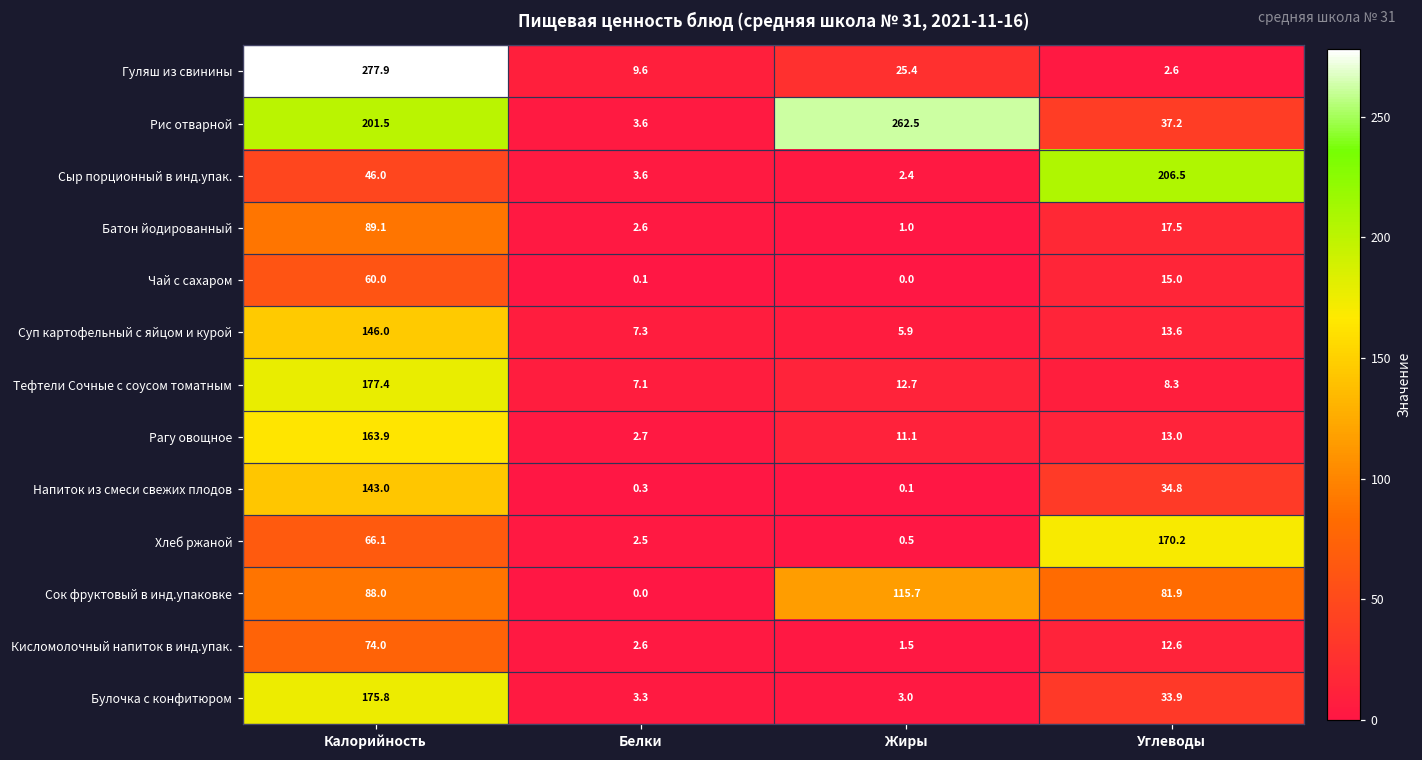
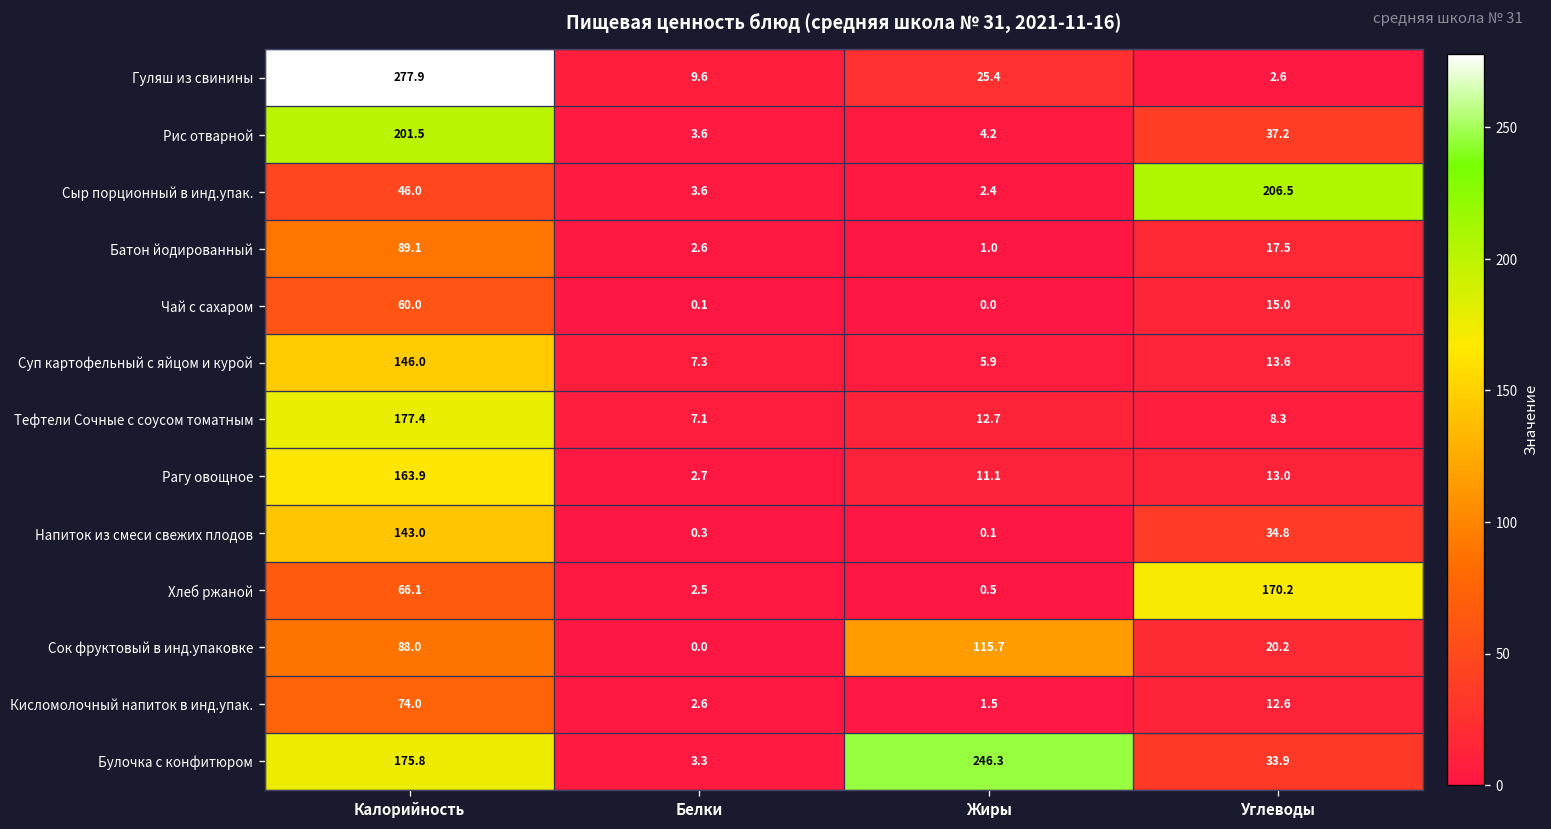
  {
    "Гуляш из свинины": {
      "Калорийность": 277.9,
      "Белки": 9.6,
      "Жиры": 25.4,
      "Углеводы": 2.6
    },
    "Рис отварной": {
      "Калорийность": 201.5,
      "Белки": 3.6,
-     "Жиры": 262.5,
+     "Жиры": 4.2,
      "Углеводы": 37.2
    },
    "Сыр порционный в инд.упак.": {
      "Калорийность": 46.0,
      "Белки": 3.6,
      "Жиры": 2.4,
      "Углеводы": 206.5
    },
    "Батон йодированный": {
      "Калорийность": 89.1,
      "Белки": 2.6,
      "Жиры": 1.0,
      "Углеводы": 17.5
    },
    "Чай с сахаром": {
      "Калорийность": 60.0,
      "Белки": 0.1,
      "Жиры": 0.0,
      "Углеводы": 15.0
    },
    "Суп картофельный с яйцом и курой": {
      "Калорийность": 146.0,
      "Белки": 7.3,
      "Жиры": 5.9,
      "Углеводы": 13.6
    },
    "Тефтели Сочные с соусом томатным": {
      "Калорийность": 177.4,
      "Белки": 7.1,
      "Жиры": 12.7,
      "Углеводы": 8.3
    },
    "Рагу овощное": {
      "Калорийность": 163.9,
      "Белки": 2.7,
      "Жиры": 11.1,
      "Углеводы": 13.0
    },
    "Напиток из смеси свежих плодов": {
      "Калорийность": 143.0,
      "Белки": 0.3,
      "Жиры": 0.1,
      "Углеводы": 34.8
    },
    "Хлеб ржаной": {
      "Калорийность": 66.1,
      "Белки": 2.5,
      "Жиры": 0.5,
      "Углеводы": 170.2
    },
    "Сок фруктовый в инд.упаковке": {
      "Калорийность": 88.0,
      "Белки": 0.0,
      "Жиры": 115.7,
-     "Углеводы": 81.9
+     "Углеводы": 20.2
    },
    "Кисломолочный напиток в инд.упак.": {
      "Калорийность": 74.0,
      "Белки": 2.6,
      "Жиры": 1.5,
      "Углеводы": 12.6
    },
    "Булочка с конфитюром": {
      "Калорийность": 175.8,
      "Белки": 3.3,
-     "Жиры": 3.0,
+     "Жиры": 246.3,
      "Углеводы": 33.9
    }
  }
